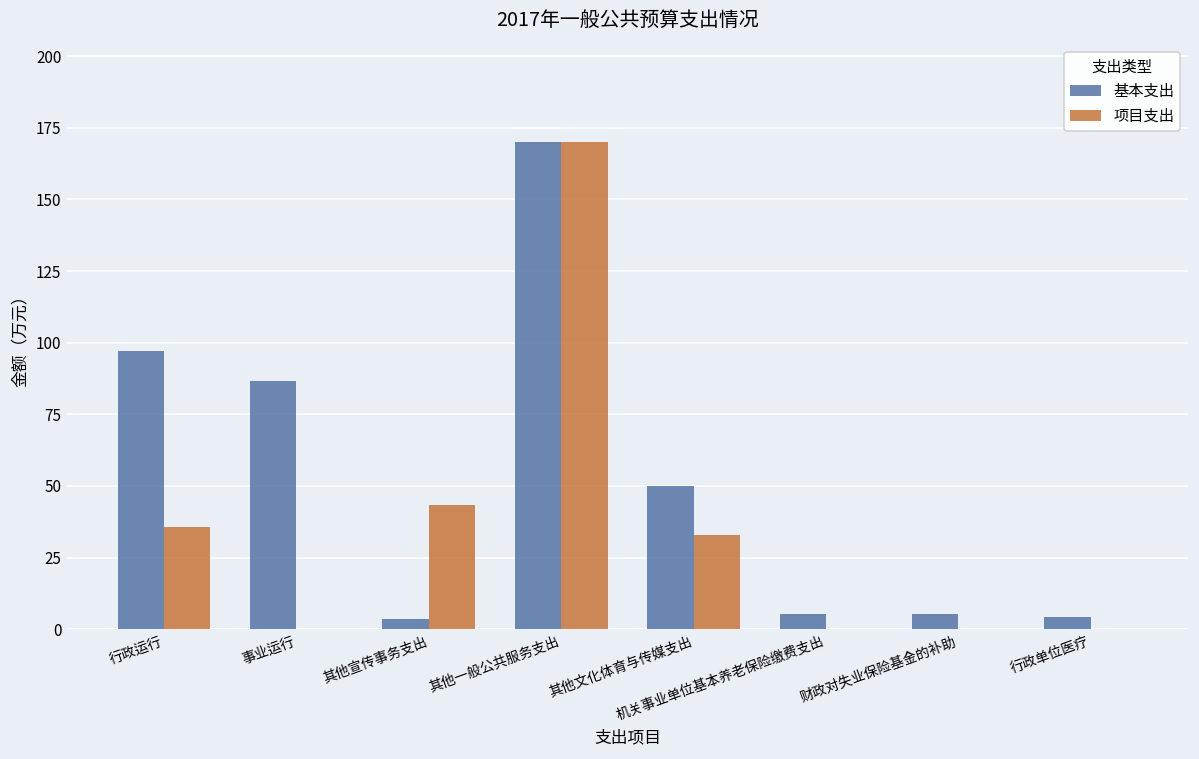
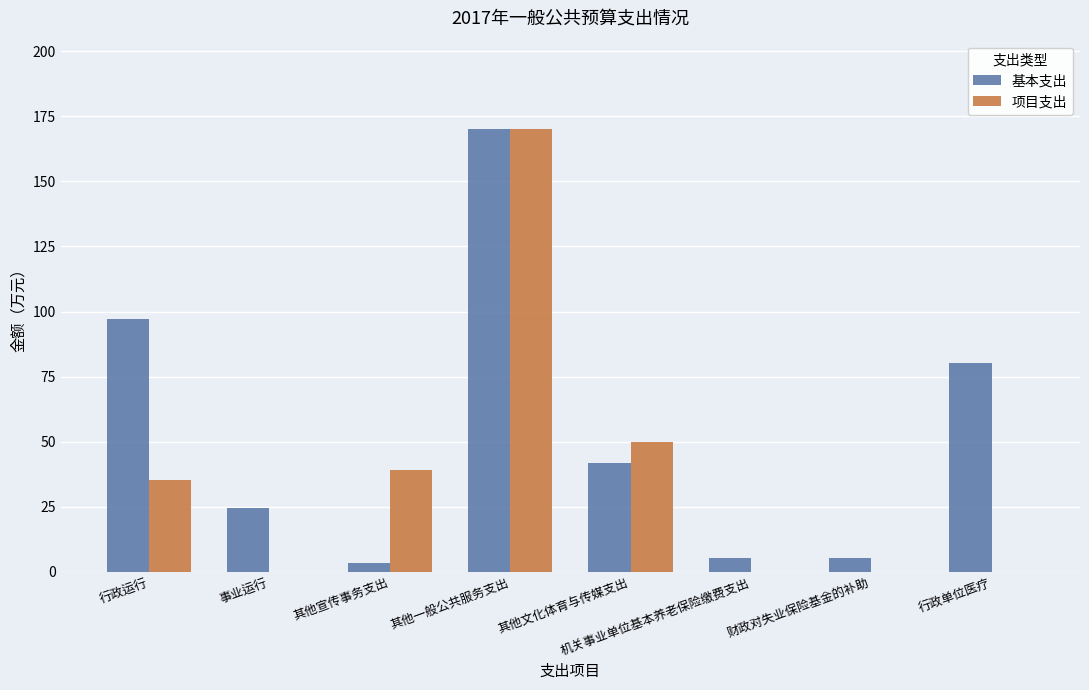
  {
    "基本支出": {
      "行政运行": 97,
-     "事业运行": 87,
+     "事业运行": 25,
      "其他宣传事务支出": 4,
      "其他一般公共服务支出": 170,
-     "其他文化体育与传媒支出": 50,
+     "其他文化体育与传媒支出": 42,
      "机关事业单位基本养老保险缴费支出": 5,
      "财政对失业保险基金的补助": 5,
-     "行政单位医疗": 4
+     "行政单位医疗": 80
    },
    "项目支出": {
      "行政运行": 35,
      "事业运行": 0,
-     "其他宣传事务支出": 44,
+     "其他宣传事务支出": 39,
      "其他一般公共服务支出": 170,
-     "其他文化体育与传媒支出": 33,
+     "其他文化体育与传媒支出": 50,
      "机关事业单位基本养老保险缴费支出": 0,
      "财政对失业保险基金的补助": 0,
      "行政单位医疗": 0
    }
  }
